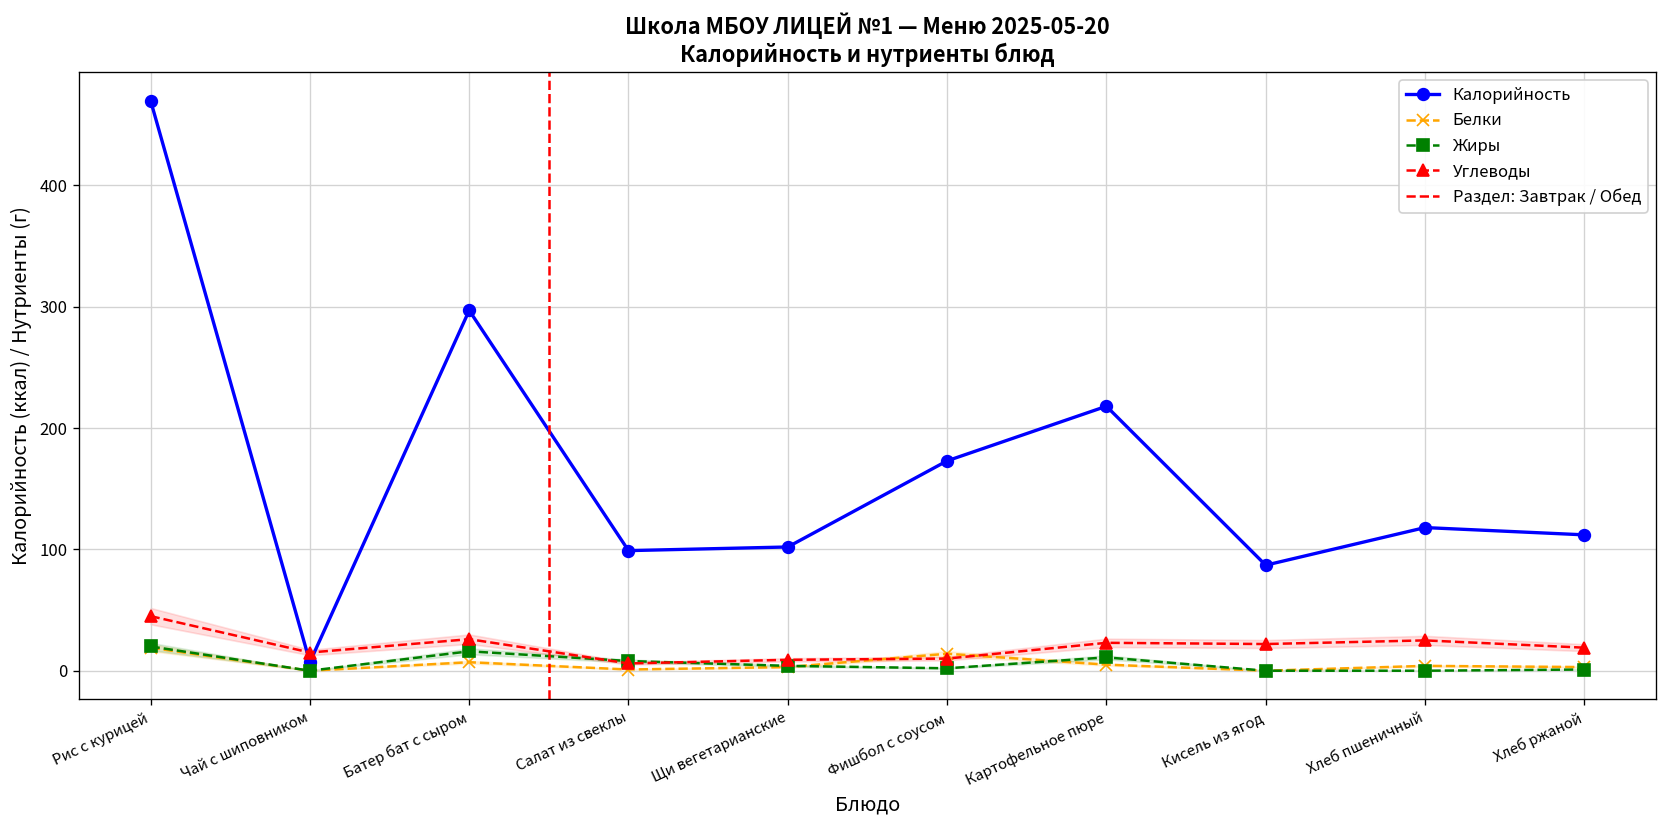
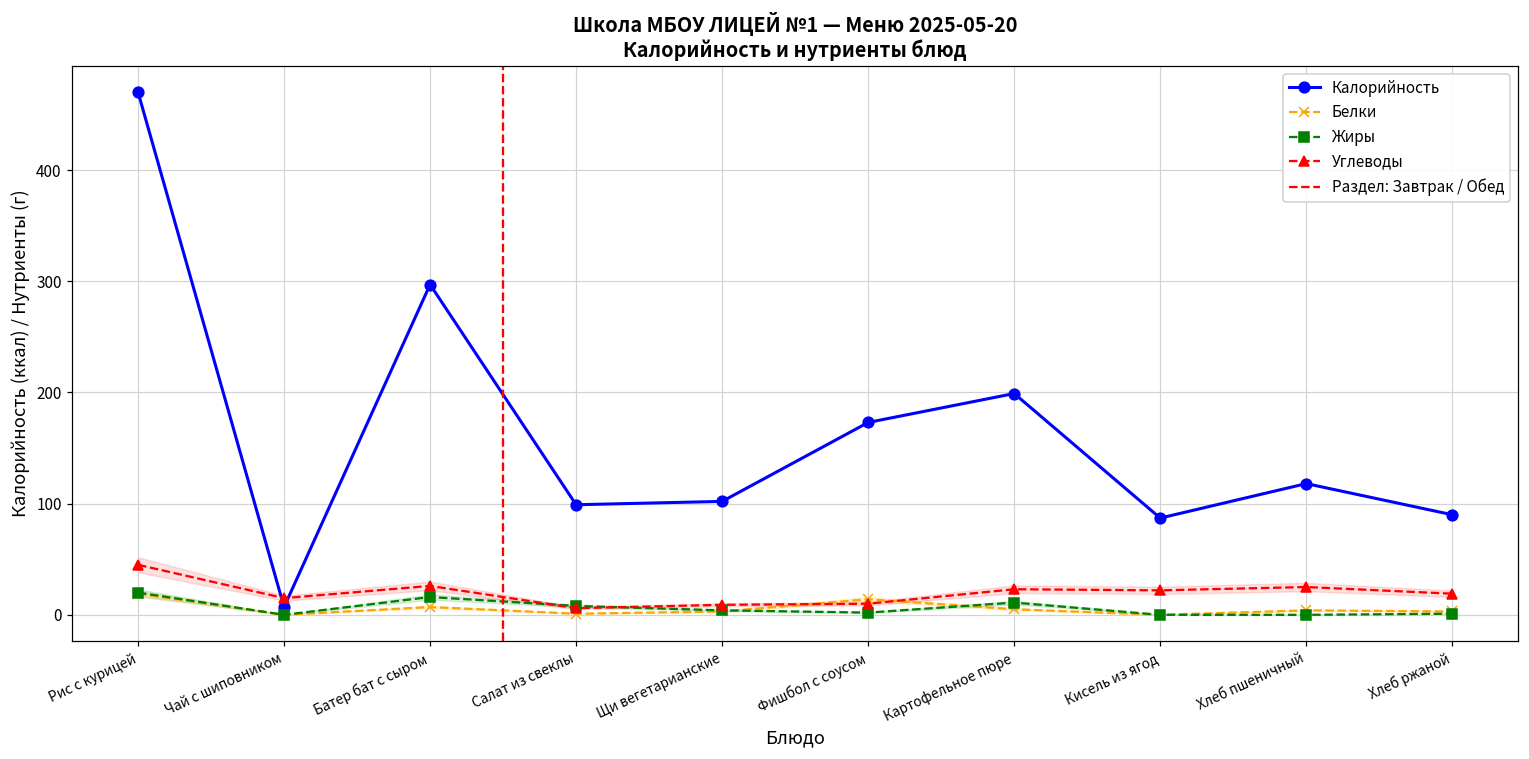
  {
    "Калорийность": {
      "Рис с курицей": 470,
      "Чай с шиповником": 7,
      "Батер бат с сыром": 297,
      "Салат из свеклы": 99,
      "Щи вегетарианские": 102,
      "Фишбол с соусом": 173,
-     "Картофельное пюре": 218,
+     "Картофельное пюре": 199,
      "Кисель из ягод": 87,
      "Хлеб пшеничный": 118,
-     "Хлеб ржаной": 112
+     "Хлеб ржаной": 90
    }
  }
